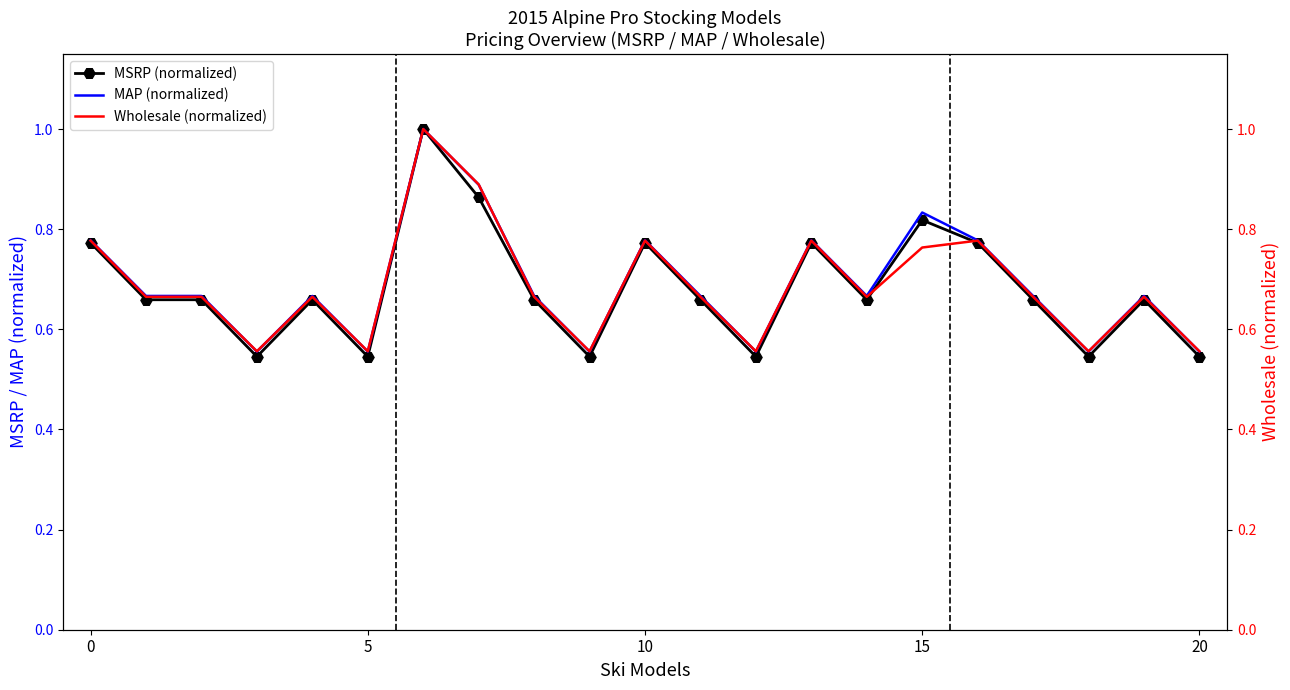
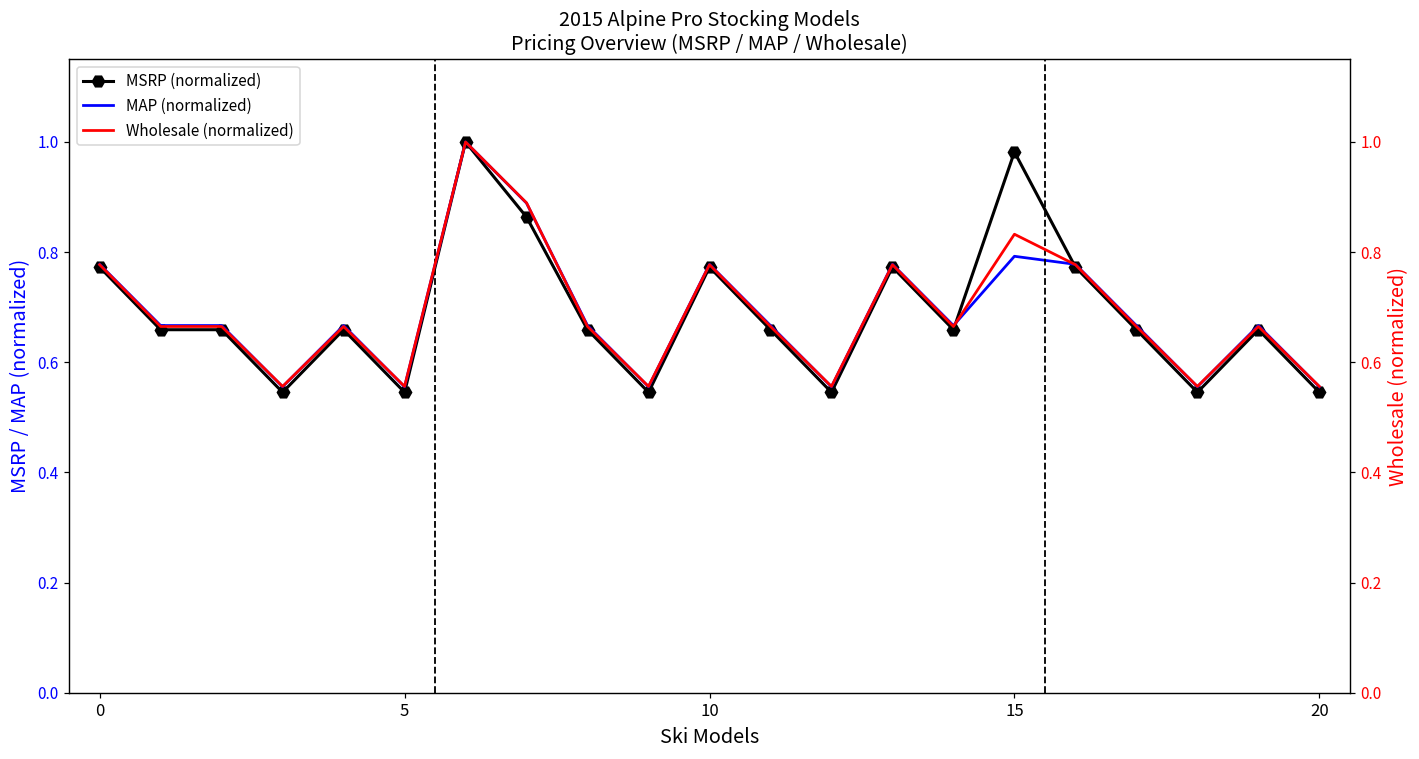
  {
    "MSRP (normalized)": {
      "5": 0.55,
-     "15": 0.82,
+     "15": 0.98,
      "20": 0.55
    },
    "MAP (normalized)": {
      "5": 0.56,
-     "15": 0.83,
+     "15": 0.79,
      "20": 0.56
    },
    "Wholesale (normalized)": {
      "0": 0.78,
      "5": 0.56,
      "10": 0.78,
-     "15": 0.76,
+     "15": 0.83,
      "20": 0.56
    }
  }
